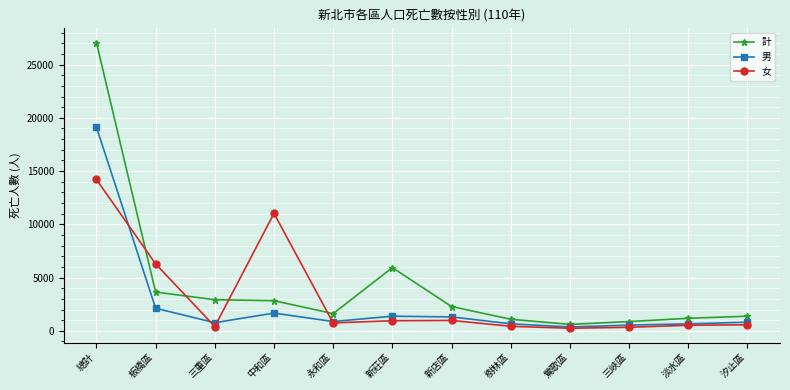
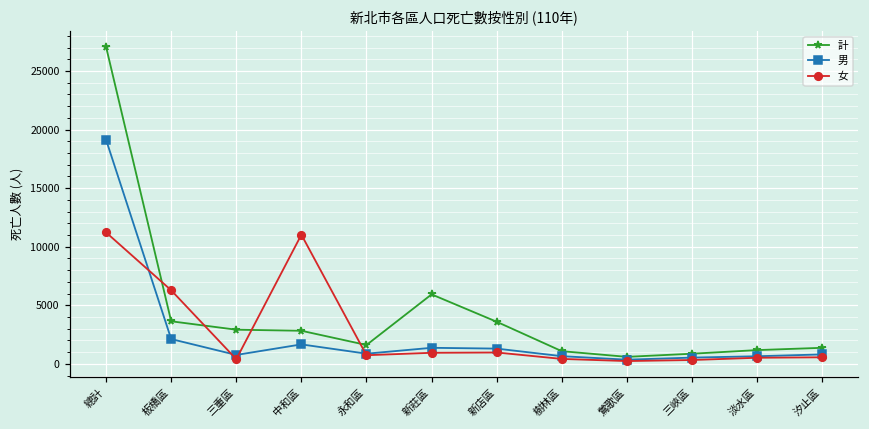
  {
    "計": {
      "總計": 27100,
      "板橋區": 3600,
      "三重區": 2900,
      "中和區": 2800,
      "永和區": 1600,
      "新莊區": 5900,
-     "新店區": 2300,
+     "新店區": 3600,
      "樹林區": 1100,
      "鶯歌區": 600,
      "三峽區": 900,
      "淡水區": 1200,
      "汐止區": 1400
    },
    "男": {
      "總計": 19100,
      "板橋區": 2100,
      "三重區": 800,
      "中和區": 1700,
      "新莊區": 1400,
      "新店區": 1300,
      "汐止區": 800
    },
    "女": {
-     "總計": 14200,
+     "總計": 11200,
      "板橋區": 6300,
      "三重區": 400,
      "中和區": 11000,
      "新莊區": 900,
      "新店區": 1000,
      "汐止區": 600
    }
  }
